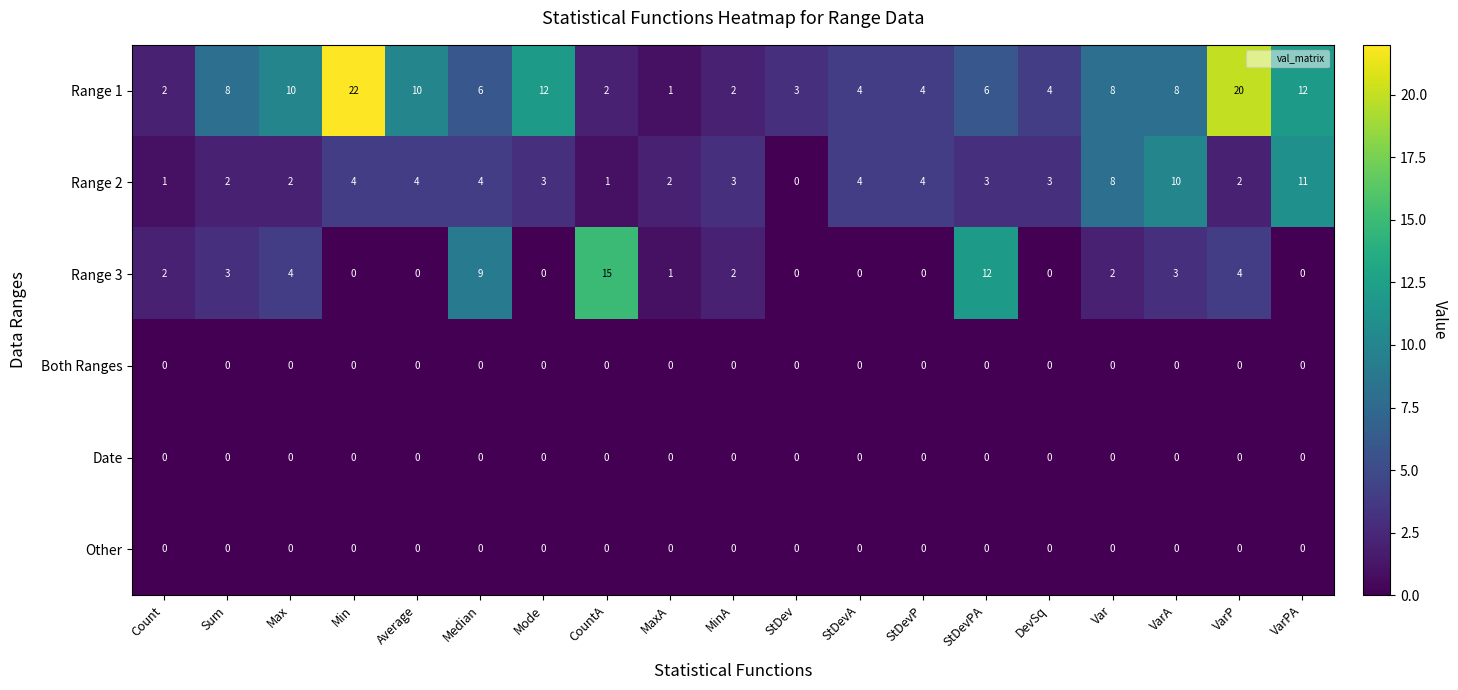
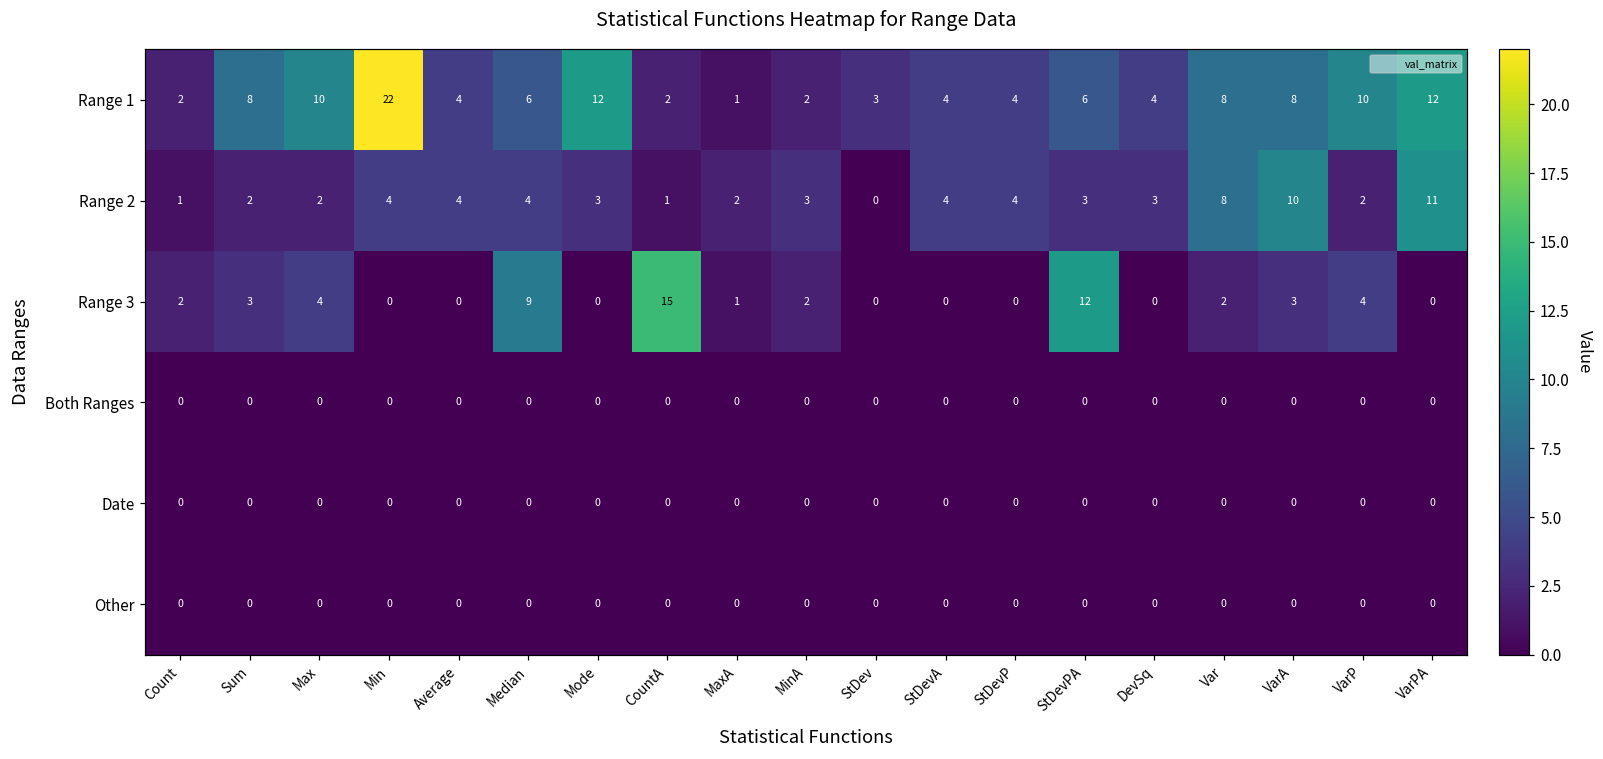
  {
    "Range 1": {
      "Count": 2,
      "Sum": 8,
      "Max": 10,
      "Min": 22,
-     "Average": 10,
+     "Average": 4,
      "Median": 6,
      "Mode": 12,
      "CountA": 2,
      "MaxA": 1,
      "MinA": 2,
      "StDev": 3,
      "StDevA": 4,
      "StDevP": 4,
      "StDevPA": 6,
      "DevSq": 4,
      "Var": 8,
      "VarA": 8,
-     "VarP": 20,
+     "VarP": 10,
      "VarPA": 12
    },
    "Range 2": {
      "Count": 1,
      "Sum": 2,
      "Max": 2,
      "Min": 4,
      "Average": 4,
      "Median": 4,
      "Mode": 3,
      "CountA": 1,
      "MaxA": 2,
      "MinA": 3,
      "StDev": 0,
      "StDevA": 4,
      "StDevP": 4,
      "StDevPA": 3,
      "DevSq": 3,
      "Var": 8,
      "VarA": 10,
      "VarP": 2,
      "VarPA": 11
    },
    "Range 3": {
      "Count": 2,
      "Sum": 3,
      "Max": 4,
      "Min": 0,
      "Average": 0,
      "Median": 9,
      "Mode": 0,
      "CountA": 15,
      "MaxA": 1,
      "MinA": 2,
      "StDev": 0,
      "StDevA": 0,
      "StDevP": 0,
      "StDevPA": 12,
      "DevSq": 0,
      "Var": 2,
      "VarA": 3,
      "VarP": 4,
      "VarPA": 0
    },
    "Both Ranges": {
      "Count": 0,
      "Sum": 0,
      "Max": 0,
      "Min": 0,
      "Average": 0,
      "Median": 0,
      "Mode": 0,
      "CountA": 0,
      "MaxA": 0,
      "MinA": 0,
      "StDev": 0,
      "StDevA": 0,
      "StDevP": 0,
      "StDevPA": 0,
      "DevSq": 0,
      "Var": 0,
      "VarA": 0,
      "VarP": 0,
      "VarPA": 0
    },
    "Date": {
      "Count": 0,
      "Sum": 0,
      "Max": 0,
      "Min": 0,
      "Average": 0,
      "Median": 0,
      "Mode": 0,
      "CountA": 0,
      "MaxA": 0,
      "MinA": 0,
      "StDev": 0,
      "StDevA": 0,
      "StDevP": 0,
      "StDevPA": 0,
      "DevSq": 0,
      "Var": 0,
      "VarA": 0,
      "VarP": 0,
      "VarPA": 0
    },
    "Other": {
      "Count": 0,
      "Sum": 0,
      "Max": 0,
      "Min": 0,
      "Average": 0,
      "Median": 0,
      "Mode": 0,
      "CountA": 0,
      "MaxA": 0,
      "MinA": 0,
      "StDev": 0,
      "StDevA": 0,
      "StDevP": 0,
      "StDevPA": 0,
      "DevSq": 0,
      "Var": 0,
      "VarA": 0,
      "VarP": 0,
      "VarPA": 0
    }
  }
